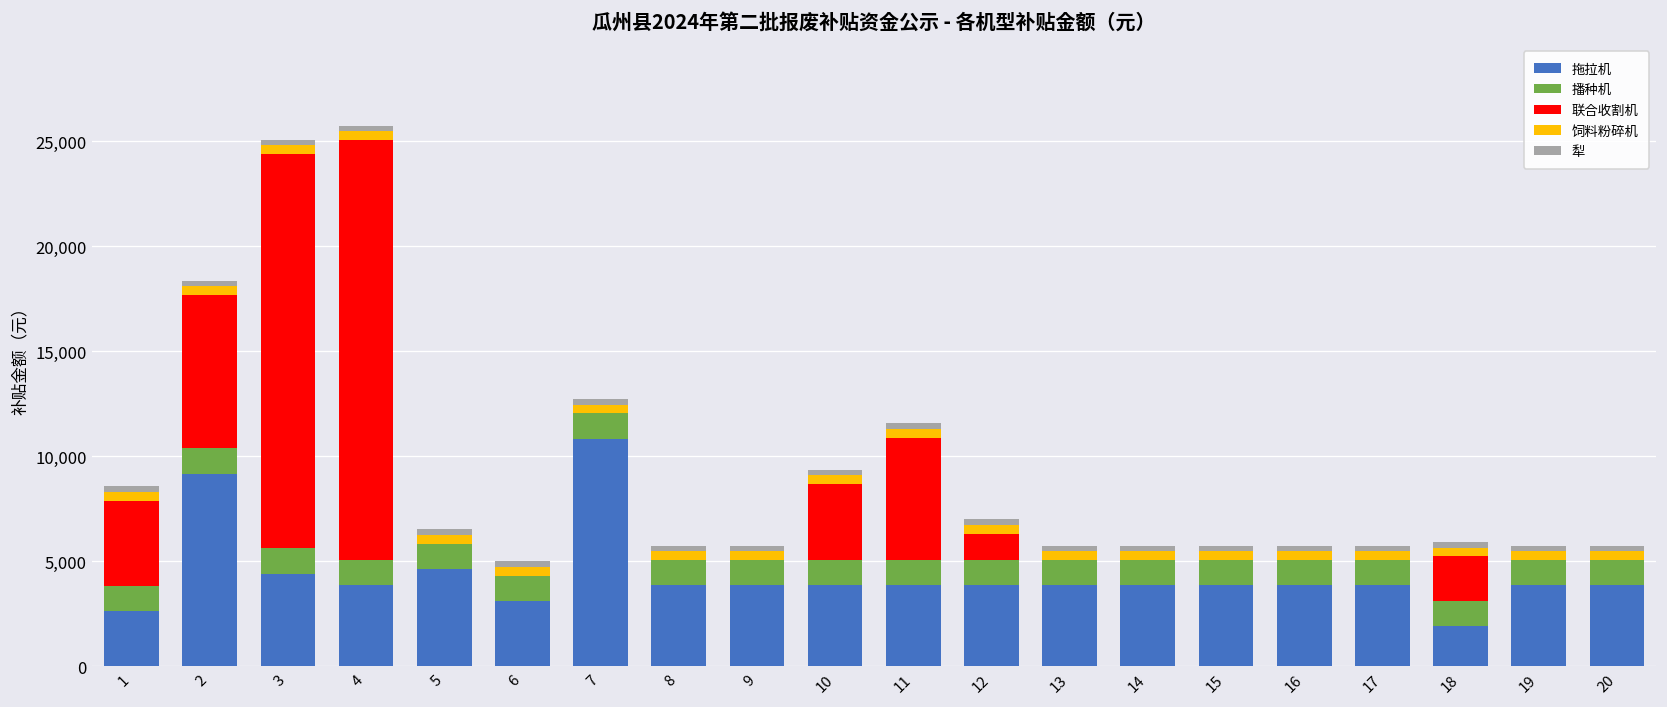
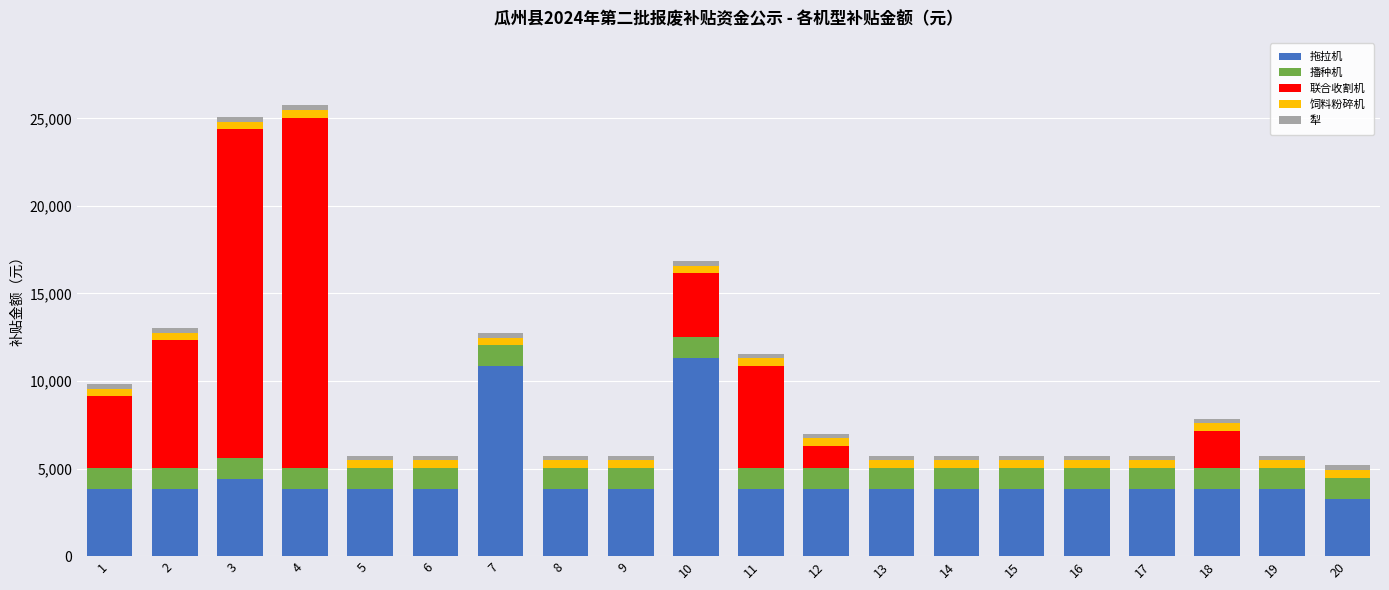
  {
    "拖拉机": {
-     "1": "2,600",
-     "2": "9,200",
+     "1": "3,900",
+     "2": "3,900",
      "3": "4,400",
      "4": "3,900",
-     "5": "4,600",
-     "6": "3,100",
+     "5": "3,900",
+     "6": "3,900",
      "7": "10,800",
      "8": "3,900",
      "9": "3,900",
-     "10": "3,900",
+     "10": "11,300",
      "11": "3,900",
      "12": "3,900",
      "13": "3,900",
      "14": "3,900",
      "15": "3,900",
      "16": "3,900",
      "17": "3,900",
-     "18": "1,900",
+     "18": "3,900",
      "19": "3,900",
-     "20": "3,900"
+     "20": "3,300"
    },
    "播种机": {
      "1": "1,200",
      "2": "1,200",
      "3": "1,200",
      "4": "1,200",
      "5": "1,200",
      "6": "1,200",
      "7": "1,200",
      "8": "1,200",
      "9": "1,200",
      "10": "1,200",
      "11": "1,200",
      "12": "1,200",
      "13": "1,200",
      "14": "1,200",
      "15": "1,200",
      "16": "1,200",
      "17": "1,200",
      "18": "1,200",
      "19": "1,200",
      "20": "1,200"
    },
    "联合收割机": {
      "1": "4,100",
      "2": "7,300",
      "3": "18,800",
      "4": "20,000",
      "5": "0",
      "6": "0",
      "7": "0",
      "8": "0",
      "9": "0",
      "10": "3,600",
      "11": "5,800",
      "12": "1,300",
      "13": "0",
      "14": "0",
      "15": "0",
      "16": "0",
      "17": "0",
      "18": "2,100",
      "19": "0",
      "20": "0"
    },
    "饲料粉碎机": {
      "1": "400",
      "2": "400",
      "3": "400",
      "4": "400",
      "5": "400",
      "6": "400",
      "7": "400",
      "8": "400",
      "9": "400",
      "10": "400",
      "11": "400",
      "12": "400",
      "13": "400",
      "14": "400",
      "15": "400",
      "16": "400",
      "17": "400",
      "18": "400",
      "19": "400",
      "20": "400"
    },
    "犁": {
      "1": "300",
      "2": "300",
      "3": "300",
      "4": "300",
      "5": "300",
      "6": "300",
      "7": "300",
      "8": "300",
      "9": "300",
      "10": "300",
      "11": "300",
      "12": "300",
      "13": "300",
      "14": "300",
      "15": "300",
      "16": "300",
      "17": "300",
      "18": "300",
      "19": "300",
      "20": "300"
    }
  }
